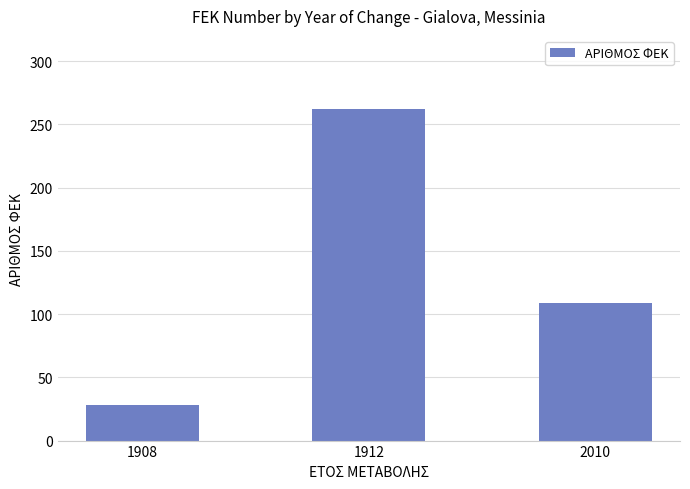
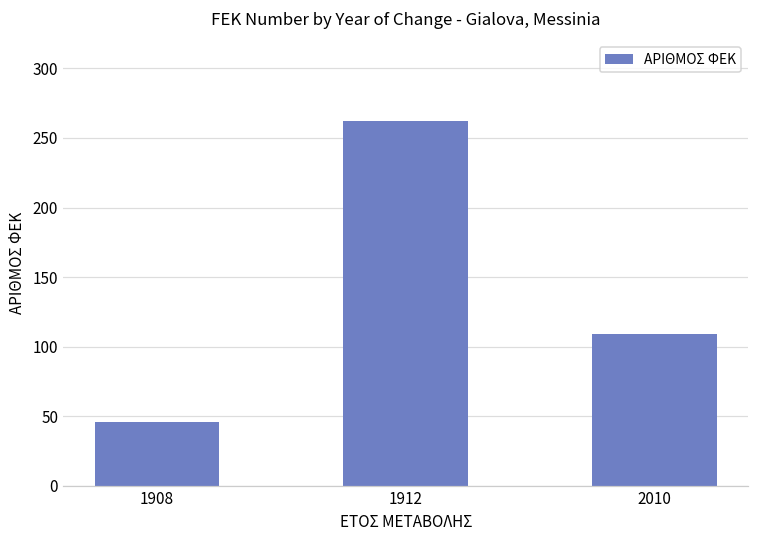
  {
-   "1908": 28,
+   "1908": 46,
    "1912": 262,
    "2010": 109
  }
